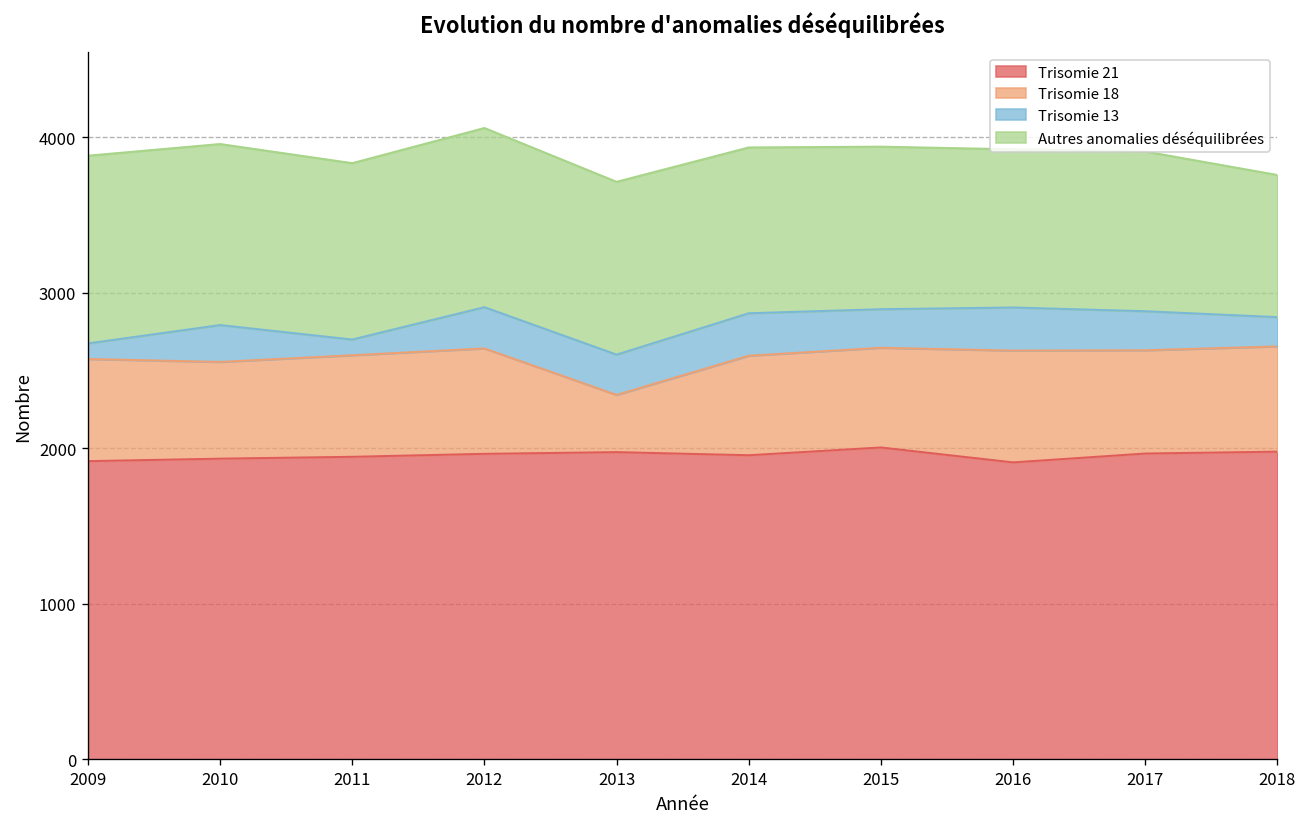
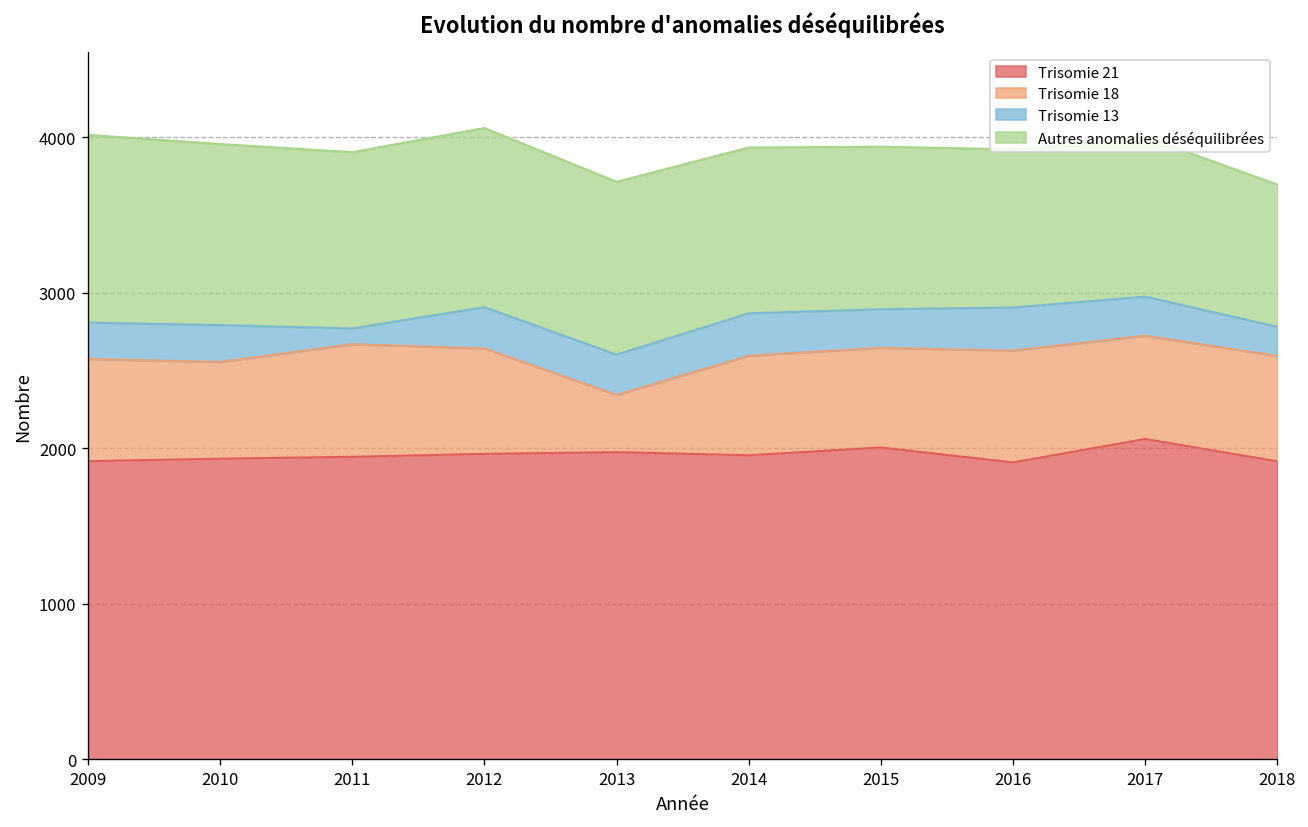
  {
    "Trisomie 21": {
      "2009": 1920,
      "2010": 1930,
      "2011": 1950,
      "2012": 1970,
      "2013": 1980,
      "2014": 1960,
      "2015": 2010,
      "2016": 1910,
-     "2017": 1970,
-     "2018": 1980
+     "2017": 2060,
+     "2018": 1920
    },
    "Trisomie 18": {
      "2009": 660,
      "2010": 620,
-     "2011": 650,
+     "2011": 720,
      "2012": 680,
      "2013": 370,
      "2014": 640,
      "2015": 640,
      "2016": 720,
      "2017": 660,
      "2018": 680
    },
    "Trisomie 13": {
-     "2009": 100,
+     "2009": 230,
      "2010": 240,
      "2011": 100,
      "2012": 270,
      "2013": 260,
      "2014": 270,
      "2015": 250,
      "2016": 280,
      "2017": 250,
      "2018": 190
    },
    "Autres anomalies déséquilibrées": {
      "2009": 1210,
      "2010": 1160,
      "2011": 1130,
      "2012": 1150,
      "2013": 1110,
      "2014": 1070,
      "2015": 1050,
      "2018": 910
    }
  }
